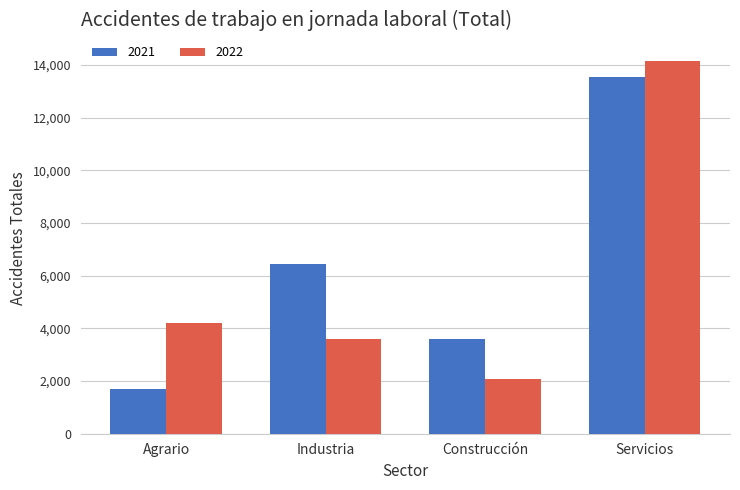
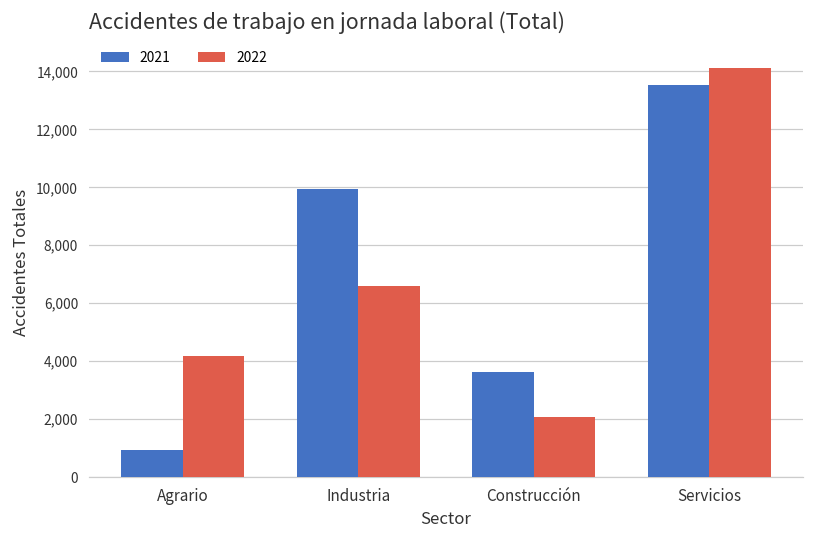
  {
    "2021": {
-     "Agrario": "1,700",
-     "Industria": "6,500",
+     "Agrario": "900",
+     "Industria": "9,900",
      "Construcción": "3,600",
      "Servicios": "13,500"
    },
    "2022": {
      "Agrario": "4,200",
-     "Industria": "3,600",
+     "Industria": "6,600",
      "Construcción": "2,100",
      "Servicios": "14,100"
    }
  }
